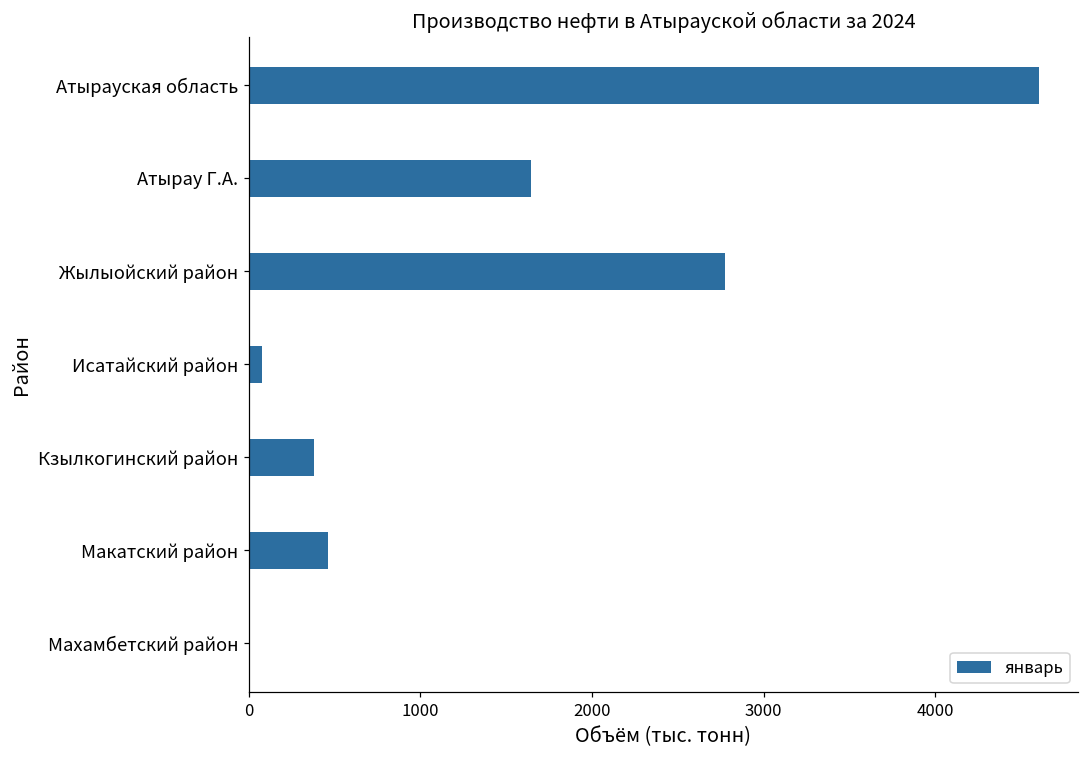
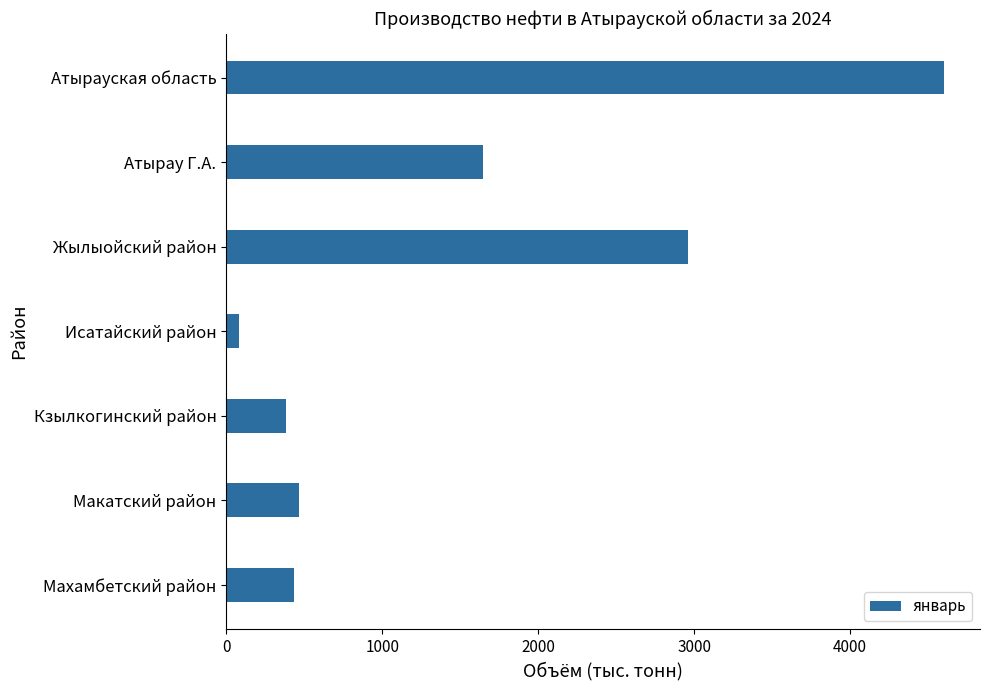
  {
    "Атырауская область": 4600,
    "Атырау Г.А.": 1640,
-   "Жылыойский район": 2780,
+   "Жылыойский район": 2960,
    "Исатайский район": 80,
    "Кзылкогинский район": 380,
    "Макатский район": 460,
-   "Махамбетский район": 0
+   "Махамбетский район": 430
  }
